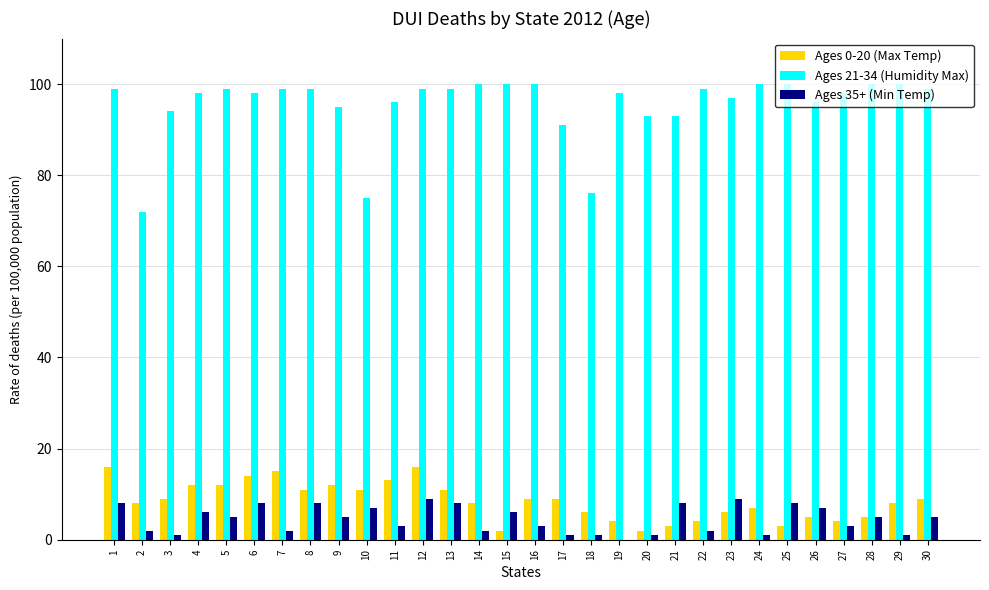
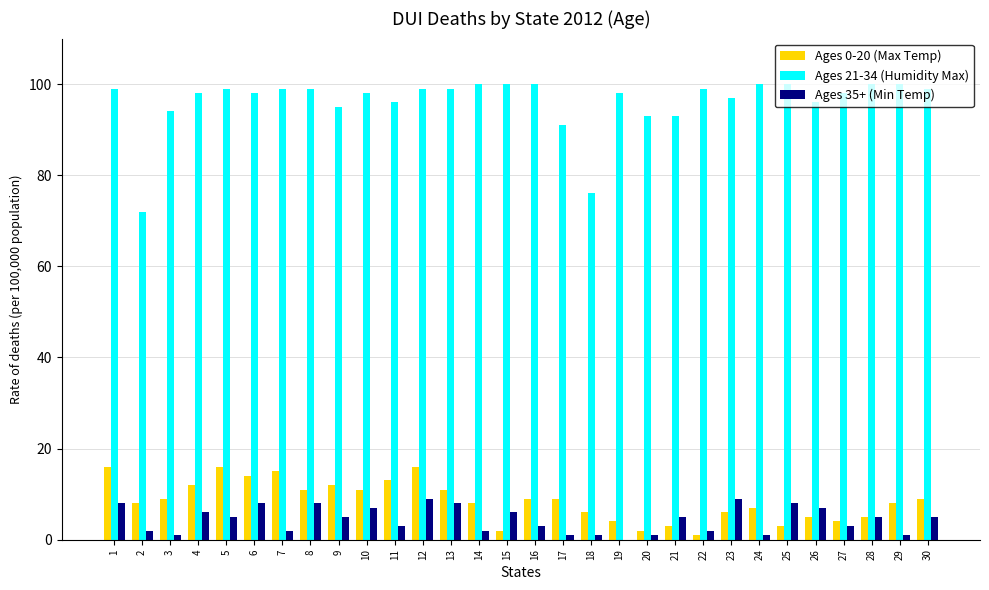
  {
    "Ages 0-20 (Max Temp)": {
      "1": 16,
      "2": 8,
      "3": 9,
      "4": 12,
-     "5": 12,
+     "5": 16,
      "6": 14,
      "7": 15,
      "8": 11,
      "9": 12,
      "10": 11,
      "11": 13,
      "12": 16,
      "13": 11,
      "14": 8,
      "15": 2,
      "16": 9,
      "17": 9,
      "18": 6,
      "19": 4,
      "20": 2,
      "21": 3,
-     "22": 4,
+     "22": 1,
      "23": 6,
      "24": 7,
      "25": 3,
      "26": 5,
      "27": 4,
      "28": 5,
      "29": 8,
      "30": 9
    },
    "Ages 21-34 (Humidity Max)": {
      "1": 99,
      "2": 72,
      "3": 94,
      "4": 98,
      "5": 99,
      "6": 98,
      "7": 99,
      "8": 99,
      "9": 95,
-     "10": 75,
+     "10": 98,
      "11": 96,
      "12": 99,
      "13": 99,
      "14": 100,
      "15": 100,
      "16": 100,
      "17": 91,
      "18": 76,
      "19": 98,
      "20": 93,
      "21": 93,
      "22": 99,
      "23": 97,
      "24": 100
    },
    "Ages 35+ (Min Temp)": {
      "1": 8,
      "2": 2,
      "3": 1,
      "4": 6,
      "5": 5,
      "6": 8,
      "7": 2,
      "8": 8,
      "9": 5,
      "10": 7,
      "11": 3,
      "12": 9,
      "13": 8,
      "14": 2,
      "15": 6,
      "16": 3,
      "17": 1,
      "18": 1,
      "19": 0,
      "20": 1,
-     "21": 8,
+     "21": 5,
      "22": 2,
      "23": 9,
      "24": 1,
      "25": 8,
      "26": 7,
      "27": 3,
      "28": 5,
      "29": 1,
      "30": 5
    }
  }
